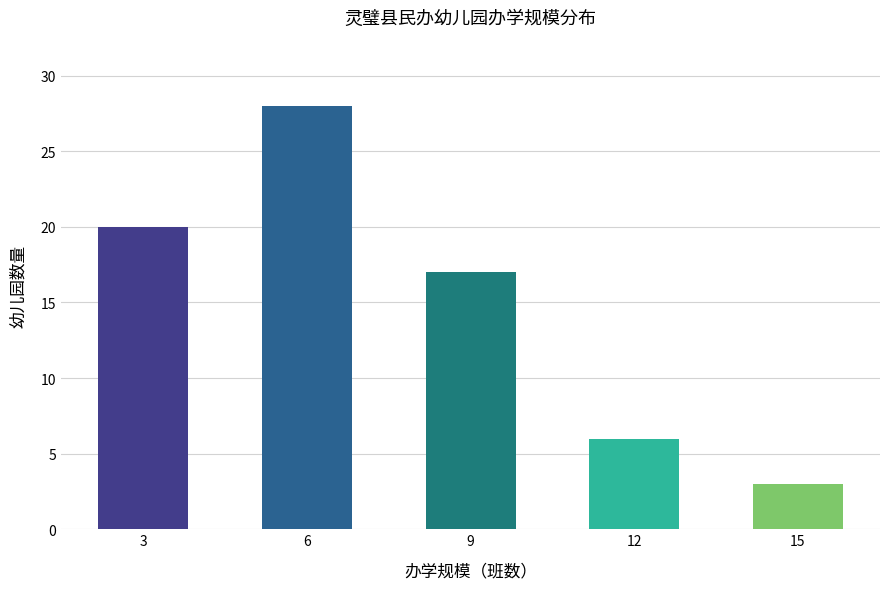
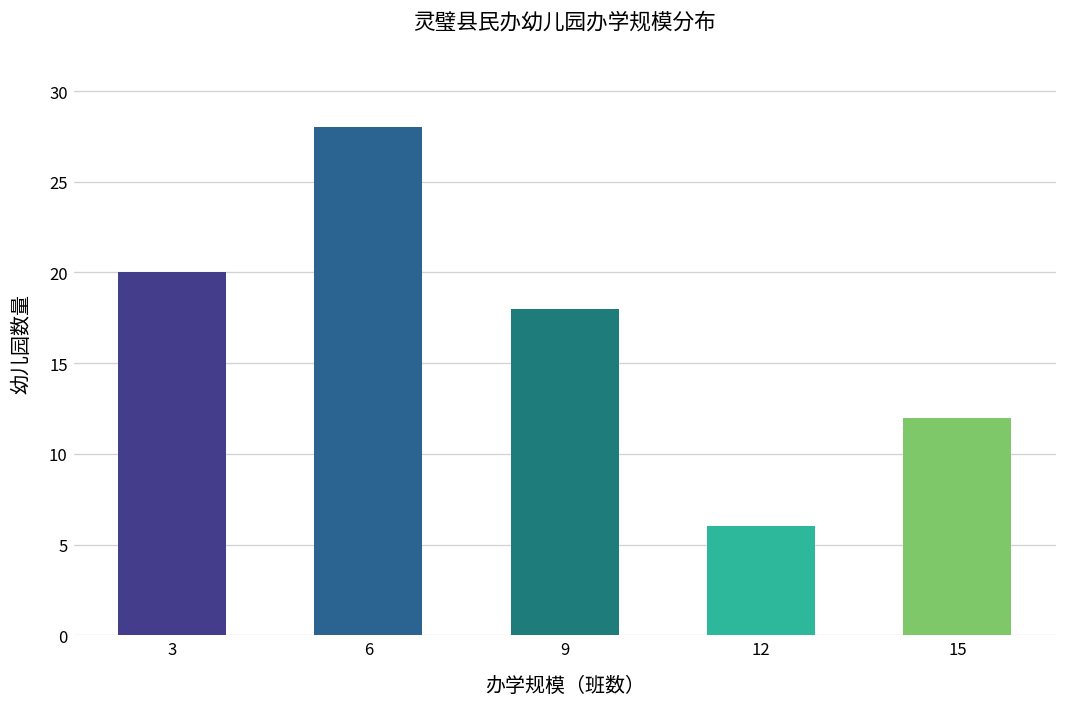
  {
    "3": 20,
    "6": 28,
-   "9": 17,
+   "9": 18,
    "12": 6,
-   "15": 3
+   "15": 12
  }
